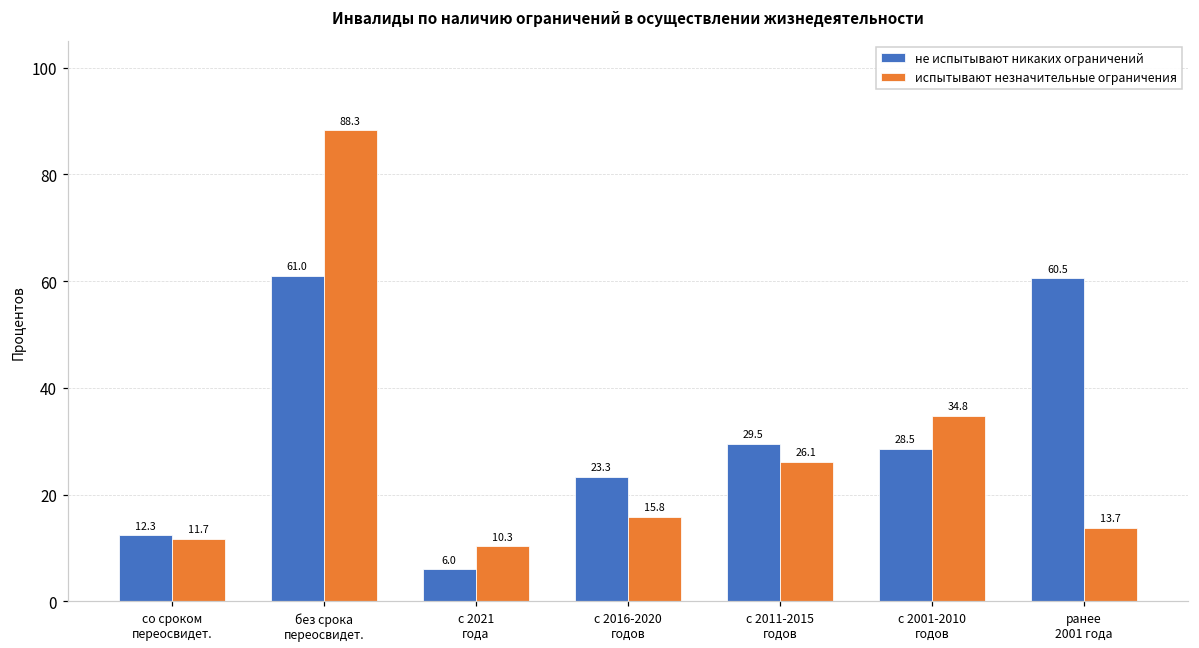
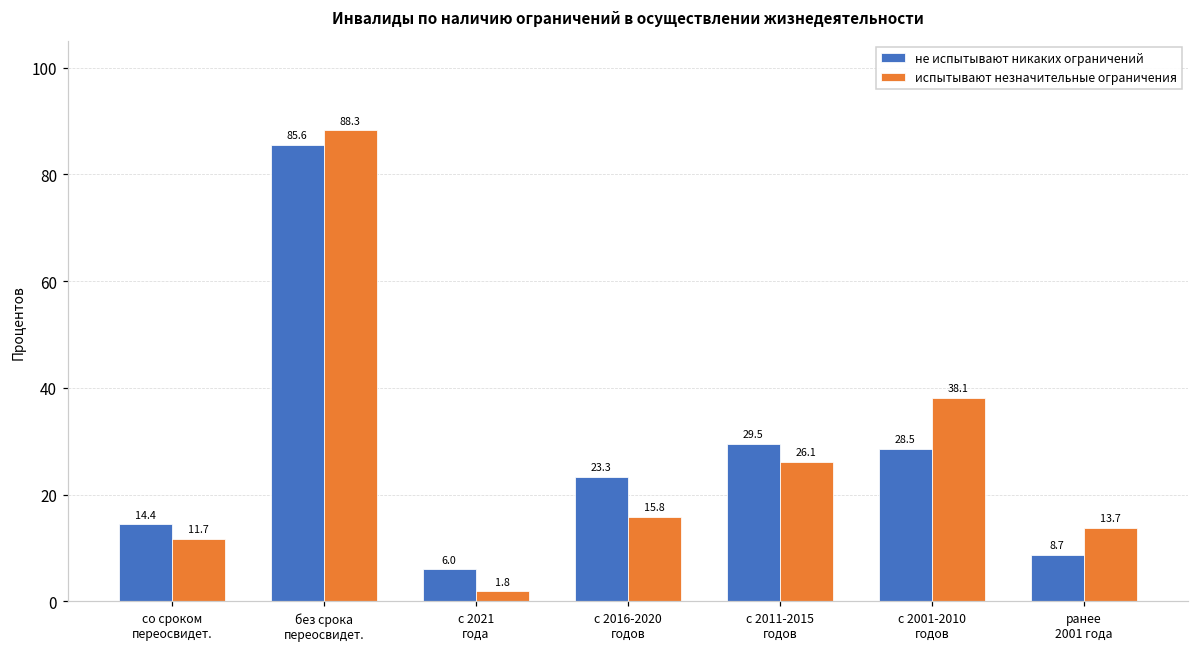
  {
    "не испытывают никаких ограничений": {
-     "со сроком переосвидет.": 12.3,
-     "без срока переосвидет.": 61.0,
+     "со сроком переосвидет.": 14.4,
+     "без срока переосвидет.": 85.6,
      "с 2021 года": 6.0,
      "с 2016-2020 годов": 23.3,
      "с 2011-2015 годов": 29.5,
      "с 2001-2010 годов": 28.5,
-     "ранее 2001 года": 60.5
+     "ранее 2001 года": 8.7
    },
    "испытывают незначительные ограничения": {
      "со сроком переосвидет.": 11.7,
      "без срока переосвидет.": 88.3,
-     "с 2021 года": 10.3,
+     "с 2021 года": 1.8,
      "с 2016-2020 годов": 15.8,
      "с 2011-2015 годов": 26.1,
-     "с 2001-2010 годов": 34.8,
+     "с 2001-2010 годов": 38.1,
      "ранее 2001 года": 13.7
    }
  }
